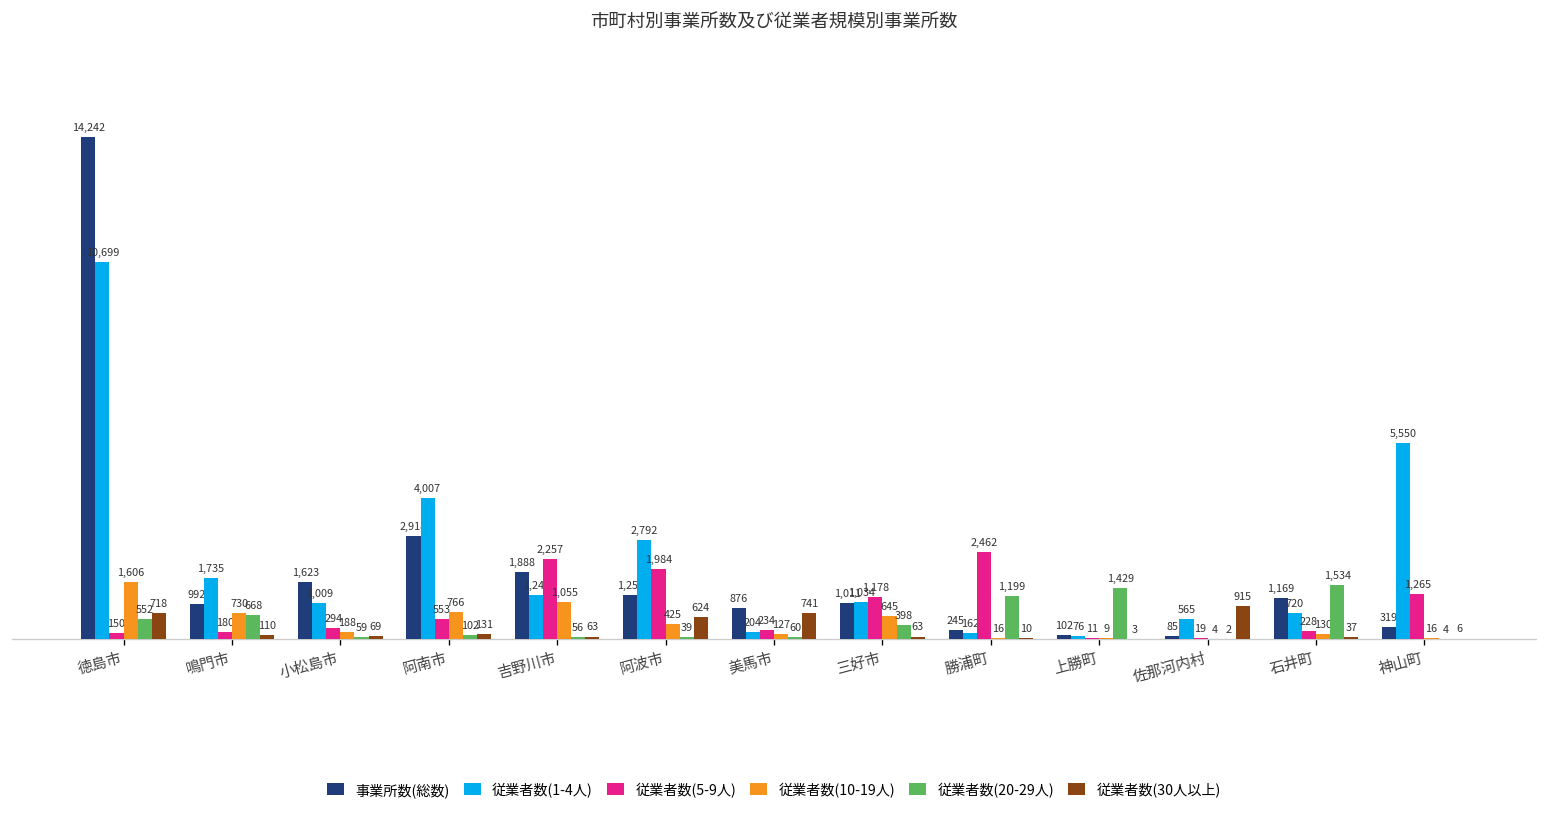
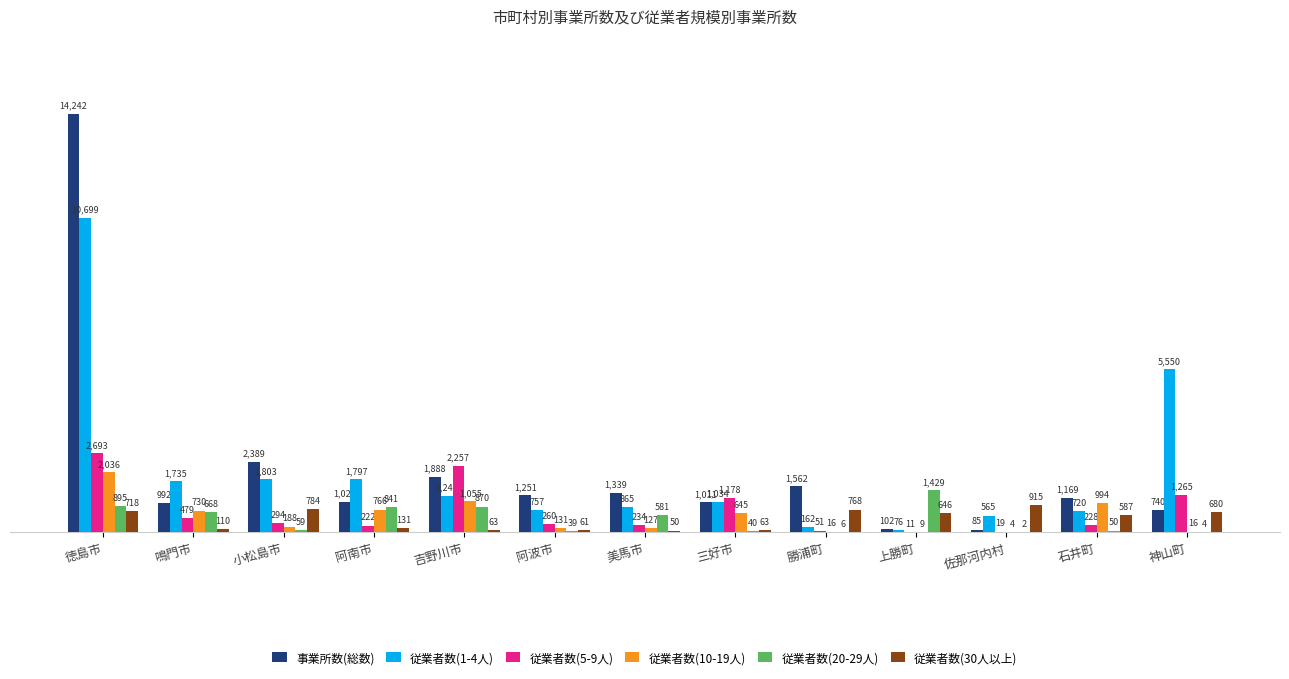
  {
    "事業所数(総数)": {
      "徳島市": "14,242",
      "鳴門市": "992",
-     "小松島市": "1,623",
-     "阿南市": "2,918",
+     "小松島市": "2,389",
+     "阿南市": "1,029",
      "吉野川市": "1,888",
      "阿波市": "1,251",
-     "美馬市": "876",
-     "勝浦町": "245",
+     "美馬市": "1,339",
+     "勝浦町": "1,562",
      "上勝町": "102",
      "佐那河内村": "85",
      "石井町": "1,169",
-     "神山町": "319"
+     "神山町": "740"
    },
    "従業者数(1-4人)": {
      "徳島市": "10,699",
      "鳴門市": "1,735",
-     "小松島市": "1,009",
-     "阿南市": "4,007",
+     "小松島市": "1,803",
+     "阿南市": "1,797",
      "吉野川市": "1,241",
-     "阿波市": "2,792",
-     "美馬市": "204",
+     "阿波市": "757",
+     "美馬市": "865",
      "上勝町": "76",
      "佐那河内村": "565",
      "石井町": "720",
      "神山町": "5,550"
    },
    "従業者数(5-9人)": {
-     "徳島市": "150",
-     "鳴門市": "180",
+     "徳島市": "2,693",
+     "鳴門市": "479",
      "小松島市": "294",
-     "阿南市": "553",
+     "阿南市": "222",
      "吉野川市": "2,257",
-     "阿波市": "1,984",
-     "勝浦町": "2,462",
+     "阿波市": "260",
+     "勝浦町": "51",
      "上勝町": "11",
      "佐那河内村": "19",
      "神山町": "1,265"
    },
    "従業者数(10-19人)": {
-     "徳島市": "1,606",
+     "徳島市": "2,036",
      "小松島市": "188",
      "阿南市": "766",
      "吉野川市": "1,055",
-     "阿波市": "425",
+     "阿波市": "131",
      "美馬市": "127",
      "三好市": "645",
      "勝浦町": "16",
      "上勝町": "9",
      "佐那河内村": "4",
-     "石井町": "130",
+     "石井町": "994",
      "神山町": "16"
    },
    "従業者数(20-29人)": {
-     "徳島市": "552",
+     "徳島市": "895",
      "小松島市": "59",
-     "阿南市": "102",
-     "吉野川市": "56",
+     "阿南市": "841",
+     "吉野川市": "870",
      "阿波市": "39",
-     "美馬市": "60",
-     "三好市": "398",
-     "勝浦町": "1,199",
+     "美馬市": "581",
+     "三好市": "40",
+     "勝浦町": "6",
      "上勝町": "1,429",
      "佐那河内村": "2",
-     "石井町": "1,534",
+     "石井町": "50",
      "神山町": "4"
    },
    "従業者数(30人以上)": {
      "徳島市": "718",
      "鳴門市": "110",
-     "小松島市": "69",
+     "小松島市": "784",
      "吉野川市": "63",
-     "阿波市": "624",
-     "美馬市": "741",
+     "阿波市": "61",
+     "美馬市": "50",
      "三好市": "63",
-     "勝浦町": "10",
-     "上勝町": "3",
+     "勝浦町": "768",
+     "上勝町": "646",
      "佐那河内村": "915",
-     "石井町": "37",
-     "神山町": "6"
+     "石井町": "587",
+     "神山町": "680"
    }
  }
